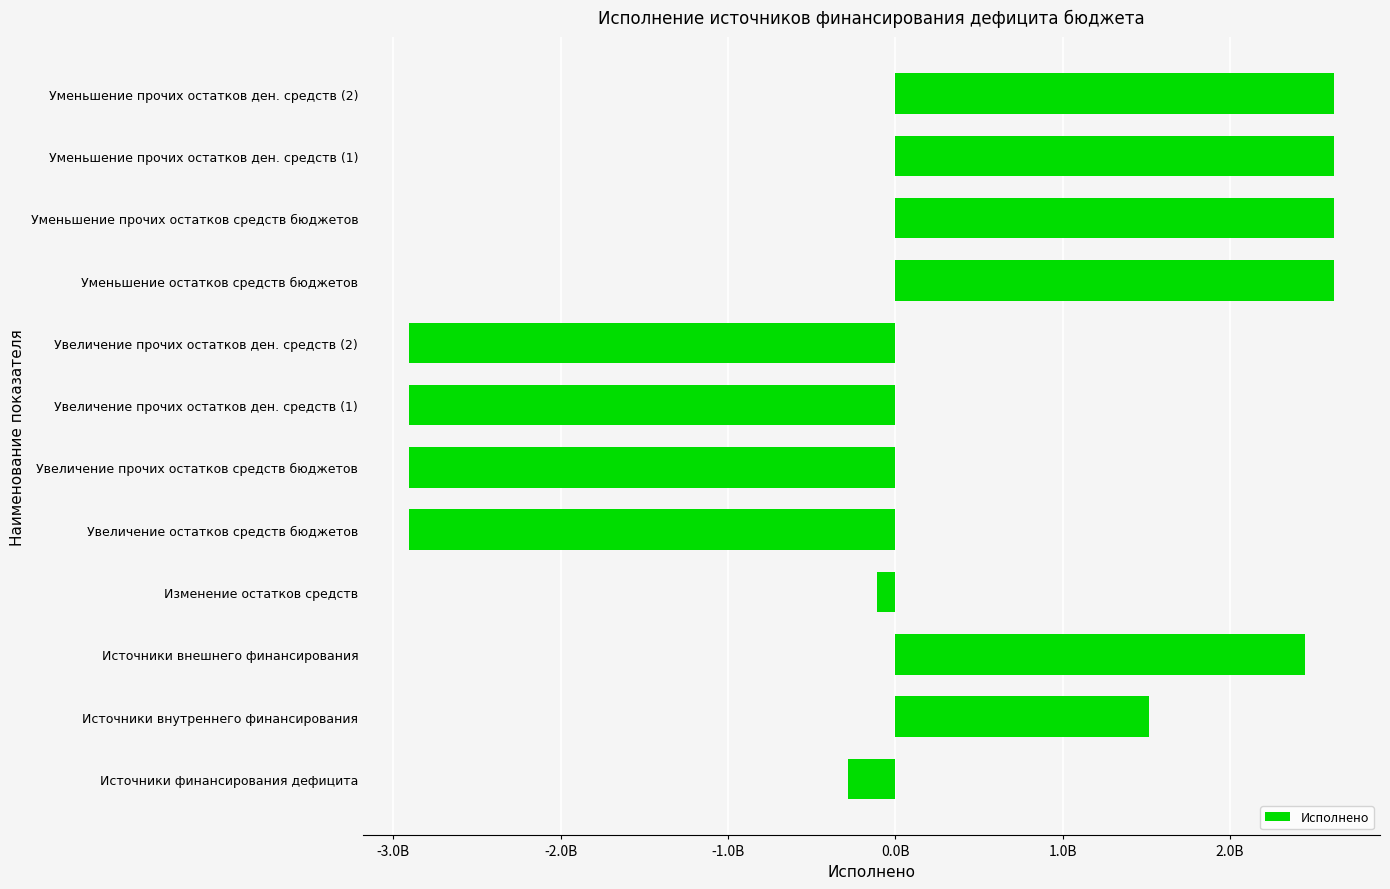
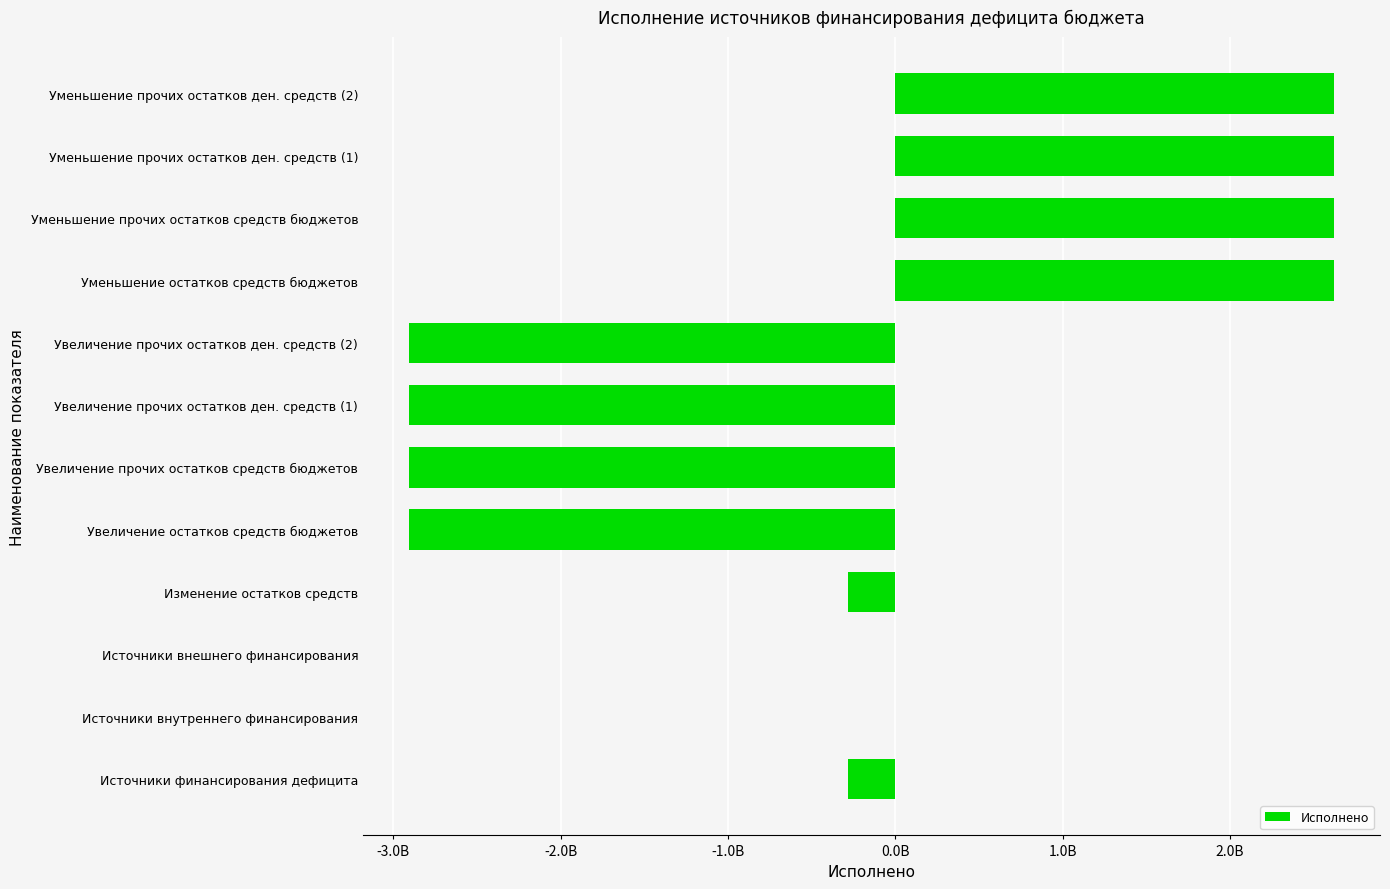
  {
    "Уменьшение прочих остатков ден. средств (2)": 2620000000,
    "Уменьшение прочих остатков ден. средств (1)": 2620000000,
    "Уменьшение прочих остатков средств бюджетов": 2620000000,
    "Уменьшение остатков средств бюджетов": 2620000000,
    "Увеличение прочих остатков ден. средств (2)": -2900000000,
    "Увеличение прочих остатков ден. средств (1)": -2900000000,
    "Увеличение прочих остатков средств бюджетов": -2900000000,
    "Увеличение остатков средств бюджетов": -2900000000,
-   "Изменение остатков средств": -110000000,
-   "Источники внешнего финансирования": 2450000000,
-   "Источники внутреннего финансирования": 1510000000,
+   "Изменение остатков средств": -290000000,
+   "Источники внешнего финансирования": 0,
+   "Источники внутреннего финансирования": 0,
    "Источники финансирования дефицита": -290000000
  }
